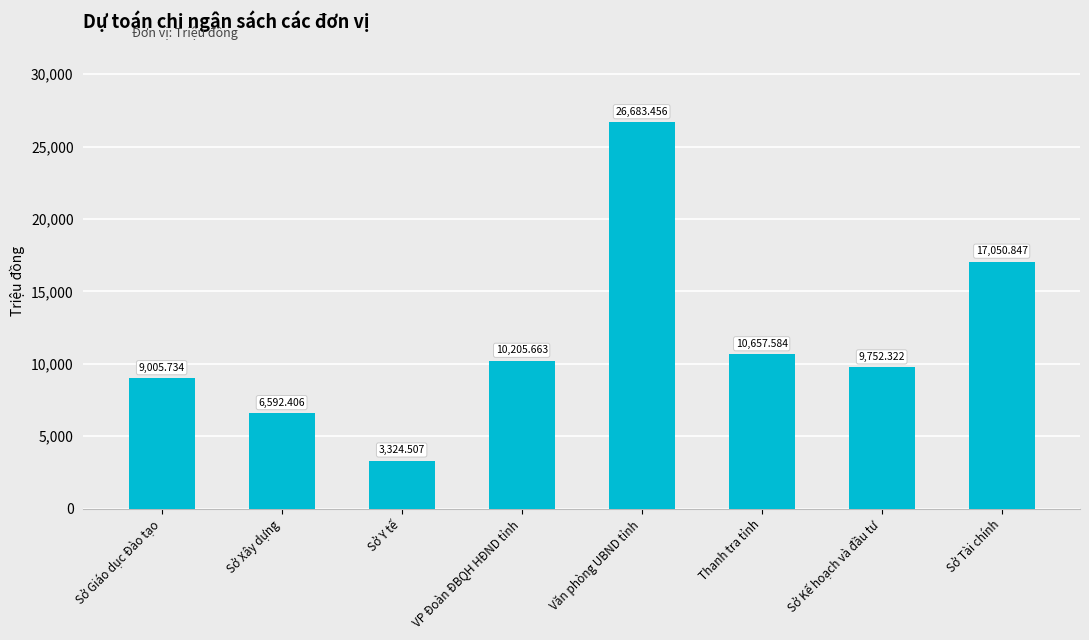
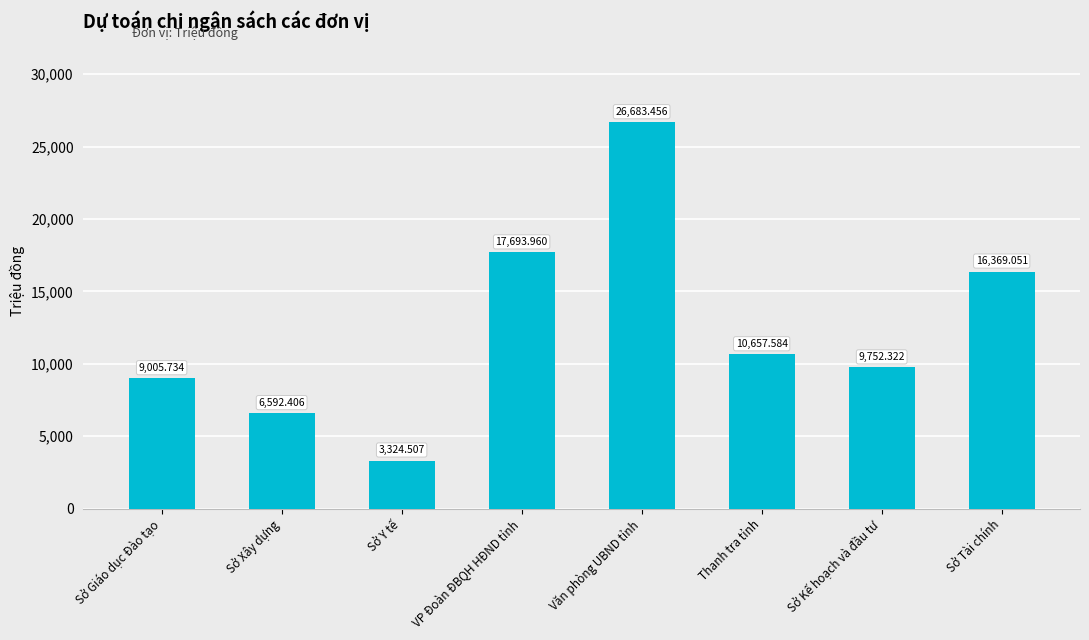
  {
-   "VP Đoàn ĐBQH HĐND tỉnh": "10,205.663",
-   "Sở Tài chính": "17,050.847"
+   "VP Đoàn ĐBQH HĐND tỉnh": "17,693.960",
+   "Sở Tài chính": "16,369.051"
  }
